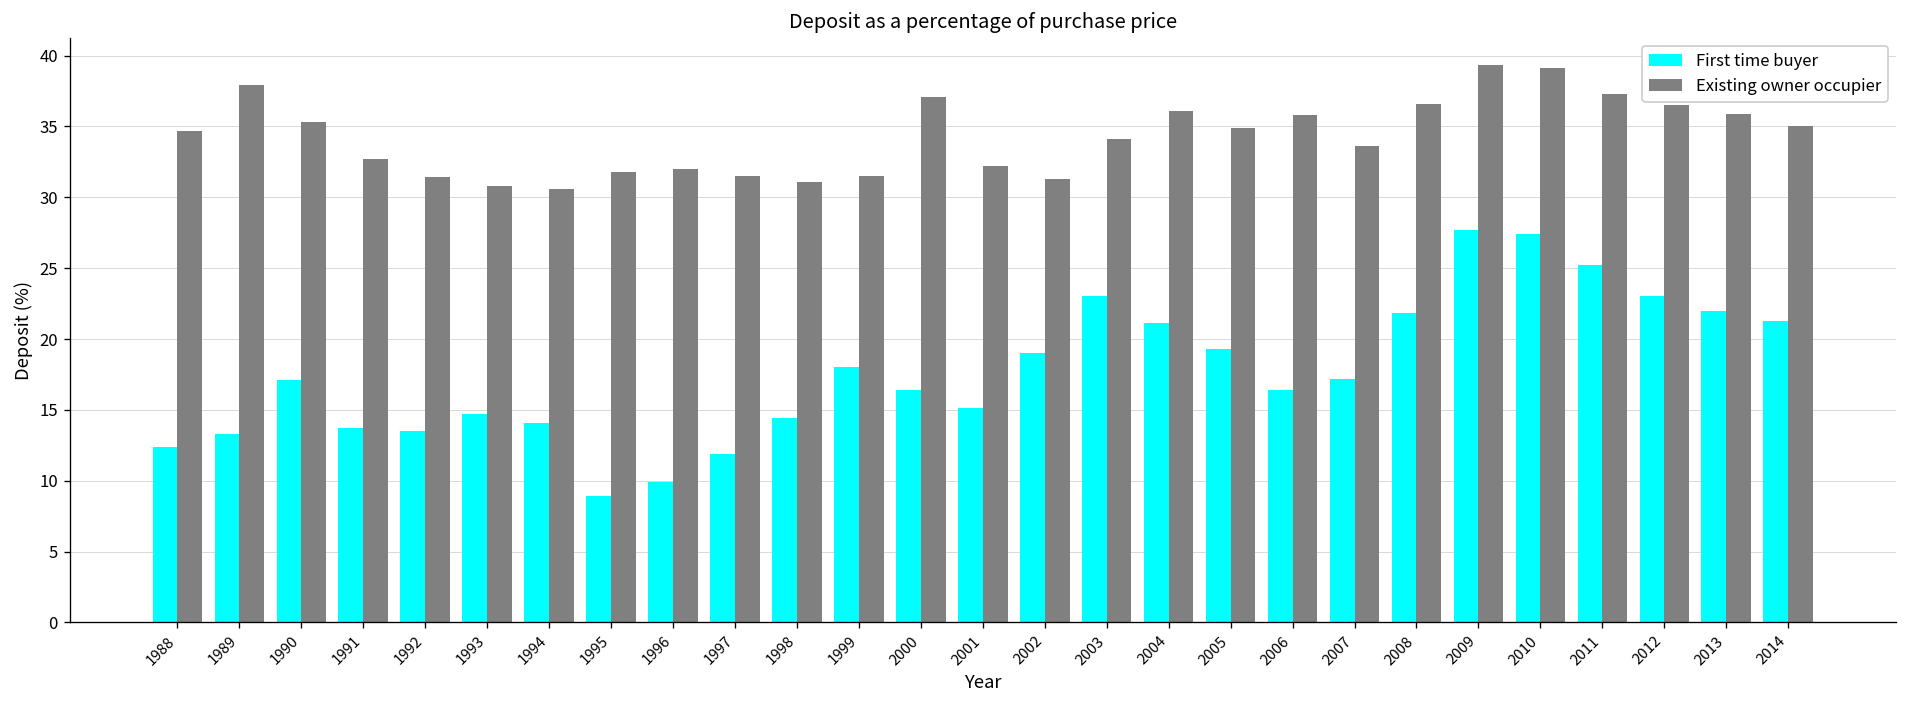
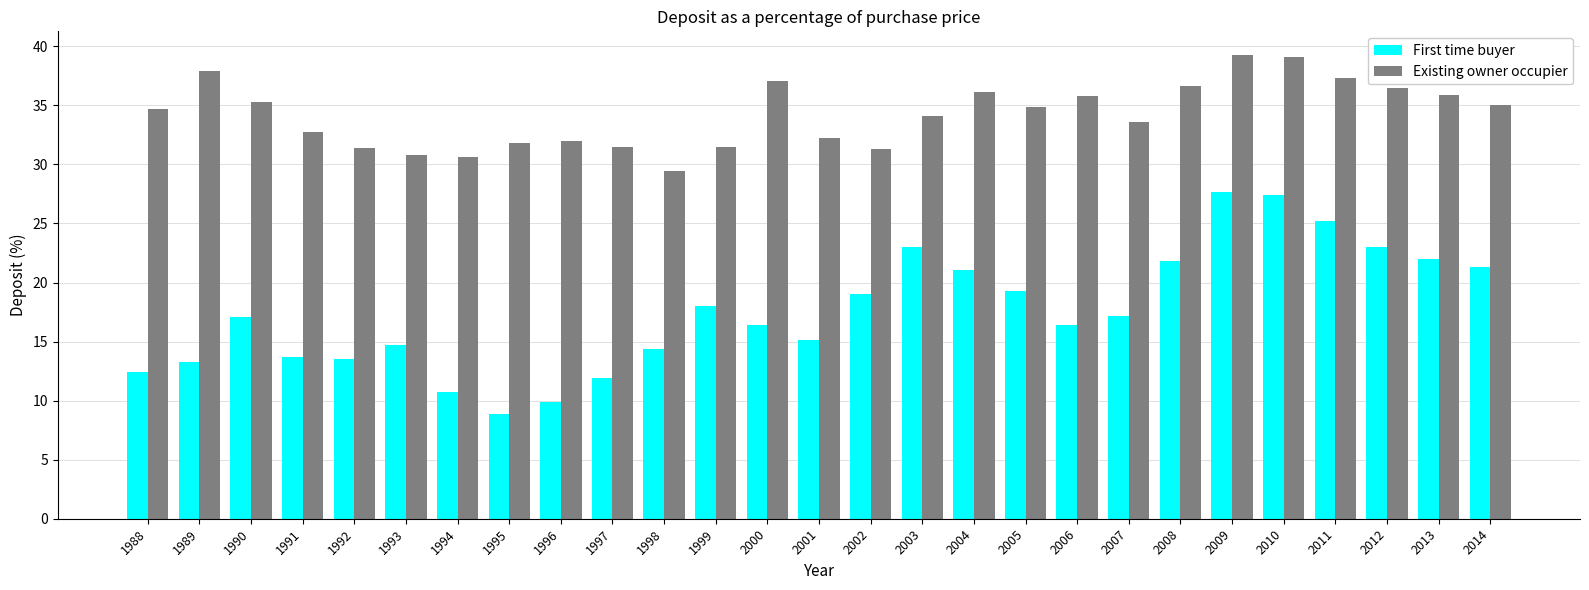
  {
    "First time buyer": {
      "1988": 12.4,
      "1989": 13.3,
      "1990": 17.1,
      "1991": 13.7,
      "1992": 13.5,
      "1993": 14.7,
-     "1994": 14.1,
+     "1994": 10.7,
      "1995": 8.9,
      "1996": 9.9,
      "1997": 11.9,
      "1998": 14.4,
      "1999": 18.0,
      "2000": 16.4,
      "2001": 15.1,
      "2002": 19.0,
      "2003": 23.0,
      "2004": 21.1,
      "2005": 19.3,
      "2006": 16.4,
      "2007": 17.2,
      "2008": 21.8,
      "2009": 27.7,
      "2010": 27.4,
      "2011": 25.2,
      "2012": 23.0,
      "2013": 22.0,
      "2014": 21.3
    },
    "Existing owner occupier": {
      "1988": 34.7,
      "1989": 37.9,
      "1990": 35.3,
      "1991": 32.7,
      "1992": 31.4,
      "1993": 30.8,
      "1994": 30.6,
      "1995": 31.8,
      "1996": 32.0,
      "1997": 31.5,
-     "1998": 31.1,
+     "1998": 29.4,
      "1999": 31.5,
      "2000": 37.1,
      "2001": 32.2,
      "2002": 31.3,
      "2003": 34.1,
      "2004": 36.1,
      "2005": 34.9,
      "2006": 35.8,
      "2007": 33.6,
      "2008": 36.6,
      "2009": 39.3,
      "2010": 39.1,
      "2011": 37.3,
      "2012": 36.5,
      "2013": 35.9,
      "2014": 35.0
    }
  }
